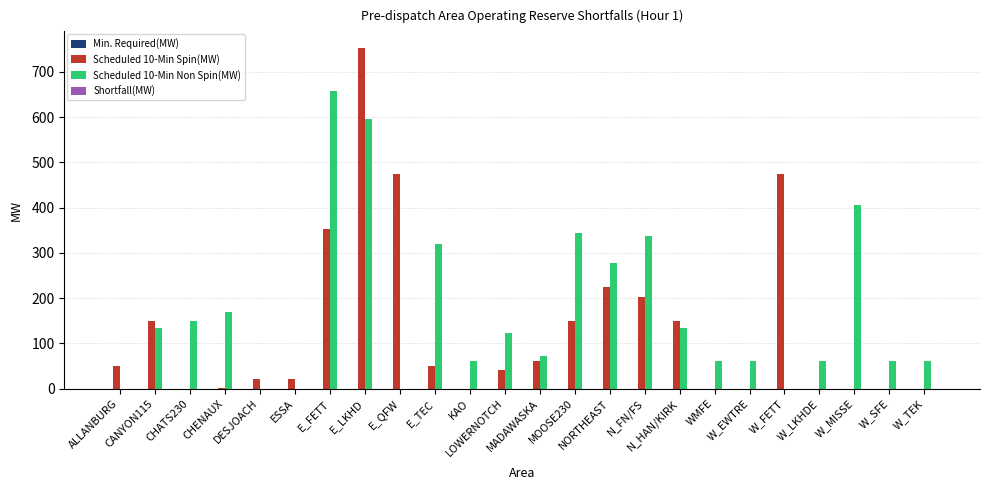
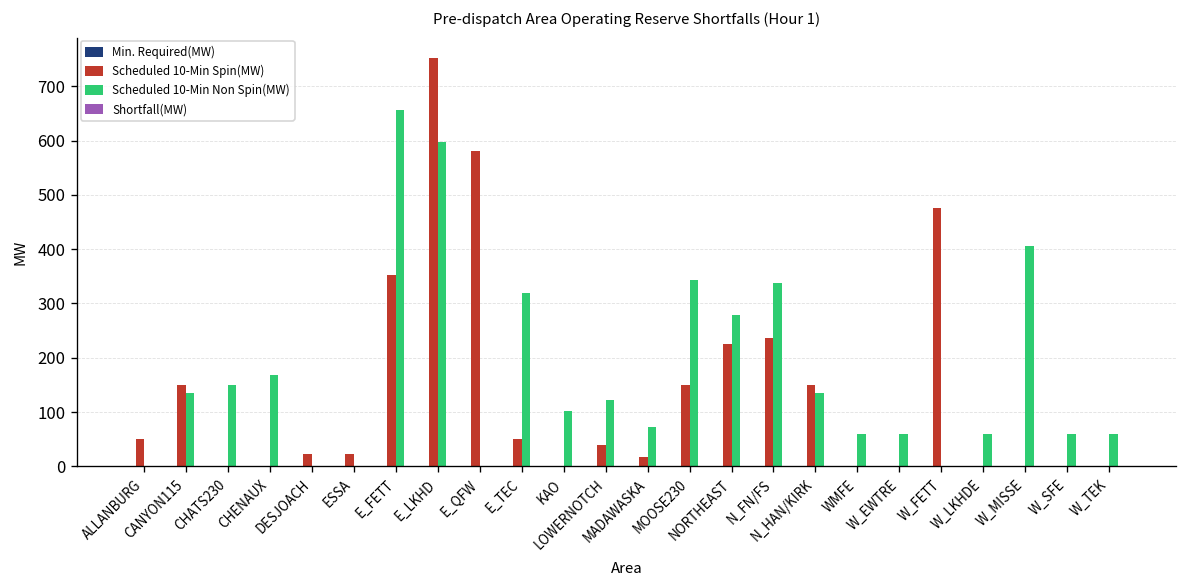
  {
    "Min. Required(MW)": {
      "ALLANBURG": 0,
      "CANYON115": 0,
      "CHATS230": 0,
      "CHENAUX": 0,
      "DESJOACH": 0,
      "ESSA": 0,
      "E_FETT": 0,
      "E_LKHD": 0,
      "E_QFW": 0,
      "E_TEC": 0,
      "KAO": 0,
      "LOWERNOTCH": 0,
      "MADAWASKA": 0,
      "MOOSE230": 0,
      "NORTHEAST": 0,
      "N_FN/FS": 0,
      "N_HAN/KIRK": 0,
      "WMFE": 0,
      "W_EWTRE": 0,
      "W_FETT": 0,
      "W_LKHDE": 0,
      "W_MISSE": 0,
      "W_SFE": 0,
      "W_TEK": 0
    },
    "Scheduled 10-Min Spin(MW)": {
      "ALLANBURG": 50,
      "CANYON115": 150,
      "CHATS230": 0,
      "DESJOACH": 20,
      "ESSA": 20,
      "E_FETT": 350,
      "E_LKHD": 750,
-     "E_QFW": 480,
+     "E_QFW": 580,
      "E_TEC": 50,
      "KAO": 0,
      "LOWERNOTCH": 40,
-     "MADAWASKA": 60,
+     "MADAWASKA": 20,
      "MOOSE230": 150,
      "NORTHEAST": 230,
-     "N_FN/FS": 200,
+     "N_FN/FS": 240,
      "N_HAN/KIRK": 150,
      "WMFE": 0,
      "W_EWTRE": 0,
      "W_FETT": 480,
      "W_LKHDE": 0,
      "W_MISSE": 0,
      "W_SFE": 0,
      "W_TEK": 0
    },
    "Scheduled 10-Min Non Spin(MW)": {
      "ALLANBURG": 0,
      "CANYON115": 140,
      "CHATS230": 150,
      "CHENAUX": 170,
      "DESJOACH": 0,
      "ESSA": 0,
      "E_FETT": 660,
      "E_LKHD": 600,
      "E_QFW": 0,
      "E_TEC": 320,
-     "KAO": 60,
+     "KAO": 100,
      "LOWERNOTCH": 120,
      "MADAWASKA": 70,
      "MOOSE230": 340,
      "NORTHEAST": 280,
      "N_FN/FS": 340,
      "N_HAN/KIRK": 140,
      "WMFE": 60,
      "W_EWTRE": 60,
      "W_FETT": 0,
      "W_LKHDE": 60,
      "W_MISSE": 410,
      "W_SFE": 60,
      "W_TEK": 60
    },
    "Shortfall(MW)": {
      "ALLANBURG": 0,
      "CANYON115": 0,
      "CHATS230": 0,
      "CHENAUX": 0,
      "DESJOACH": 0,
      "ESSA": 0,
      "E_FETT": 0,
      "E_LKHD": 0,
      "E_QFW": 0,
      "E_TEC": 0,
      "KAO": 0,
      "LOWERNOTCH": 0,
      "MADAWASKA": 0,
      "MOOSE230": 0,
      "NORTHEAST": 0,
      "N_FN/FS": 0,
      "N_HAN/KIRK": 0,
      "WMFE": 0,
      "W_EWTRE": 0,
      "W_FETT": 0,
      "W_LKHDE": 0,
      "W_MISSE": 0,
      "W_SFE": 0,
      "W_TEK": 0
    }
  }
